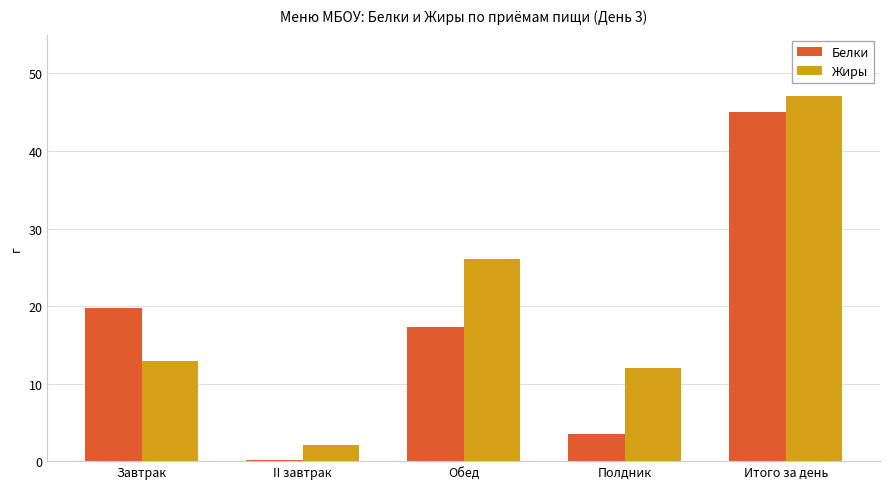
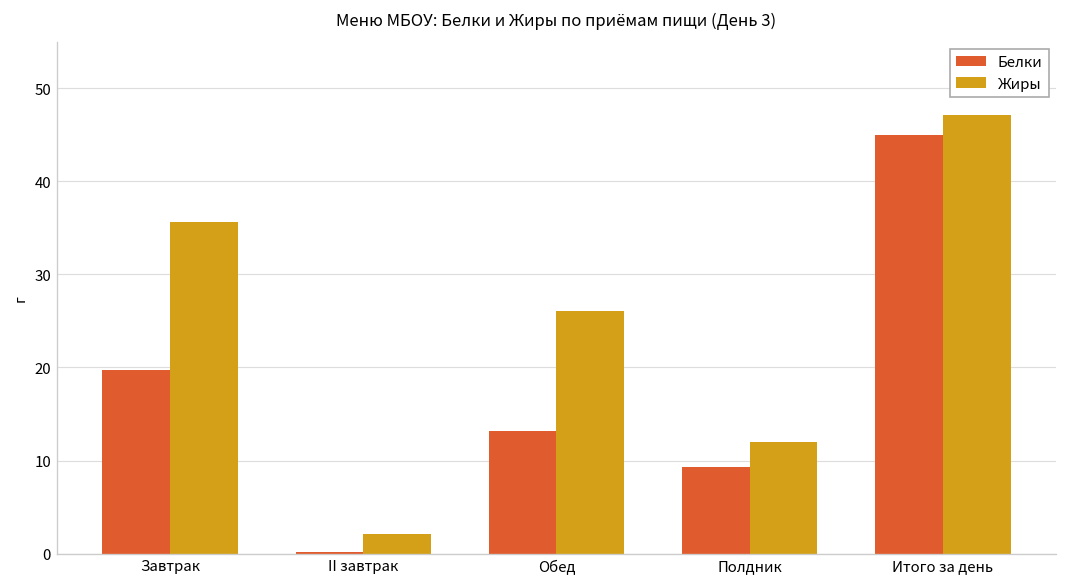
  {
    "Белки": {
      "Завтрак": 20,
-     "Обед": 17,
-     "Полдник": 3,
+     "Обед": 13,
+     "Полдник": 9,
      "Итого за день": 45
    },
    "Жиры": {
-     "Завтрак": 13,
+     "Завтрак": 36,
      "II завтрак": 2,
      "Обед": 26,
      "Полдник": 12,
      "Итого за день": 47
    }
  }
